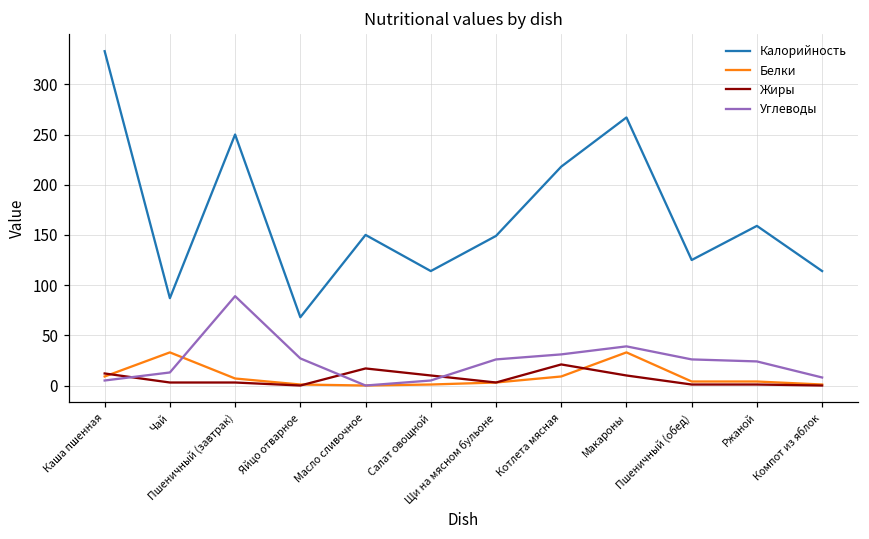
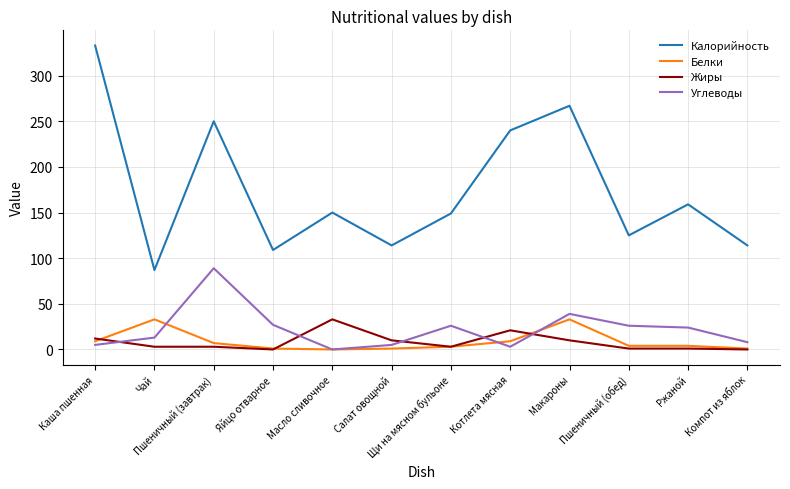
  {
    "Калорийность": {
      "Каша пшенная": 330,
      "Чай": 90,
      "Пшеничный (завтрак)": 250,
-     "Яйцо отварное": 70,
+     "Яйцо отварное": 110,
      "Масло сливочное": 150,
      "Салат овощной": 110,
      "Щи на мясном бульоне": 150,
-     "Котлета мясная": 220,
+     "Котлета мясная": 240,
      "Макароны": 270,
      "Пшеничный (обед)": 130,
      "Ржаной": 160,
      "Компот из яблок": 110
    },
    "Белки": {
      "Каша пшенная": 10,
      "Чай": 30,
      "Пшеничный (завтрак)": 10,
      "Салат овощной": 0,
      "Котлета мясная": 10,
      "Макароны": 30,
      "Пшеничный (обед)": 0,
      "Ржаной": 0
    },
    "Жиры": {
      "Каша пшенная": 10,
      "Чай": 0,
      "Пшеничный (завтрак)": 0,
-     "Масло сливочное": 20,
+     "Масло сливочное": 30,
      "Салат овощной": 10,
      "Котлета мясная": 20,
      "Макароны": 10,
      "Пшеничный (обед)": 0,
      "Ржаной": 0
    },
    "Углеводы": {
      "Каша пшенная": 10,
      "Чай": 10,
      "Пшеничный (завтрак)": 90,
      "Яйцо отварное": 30,
      "Салат овощной": 10,
      "Щи на мясном бульоне": 30,
-     "Котлета мясная": 30,
+     "Котлета мясная": 0,
      "Макароны": 40,
      "Пшеничный (обед)": 30,
      "Ржаной": 20,
      "Компот из яблок": 10
    }
  }
